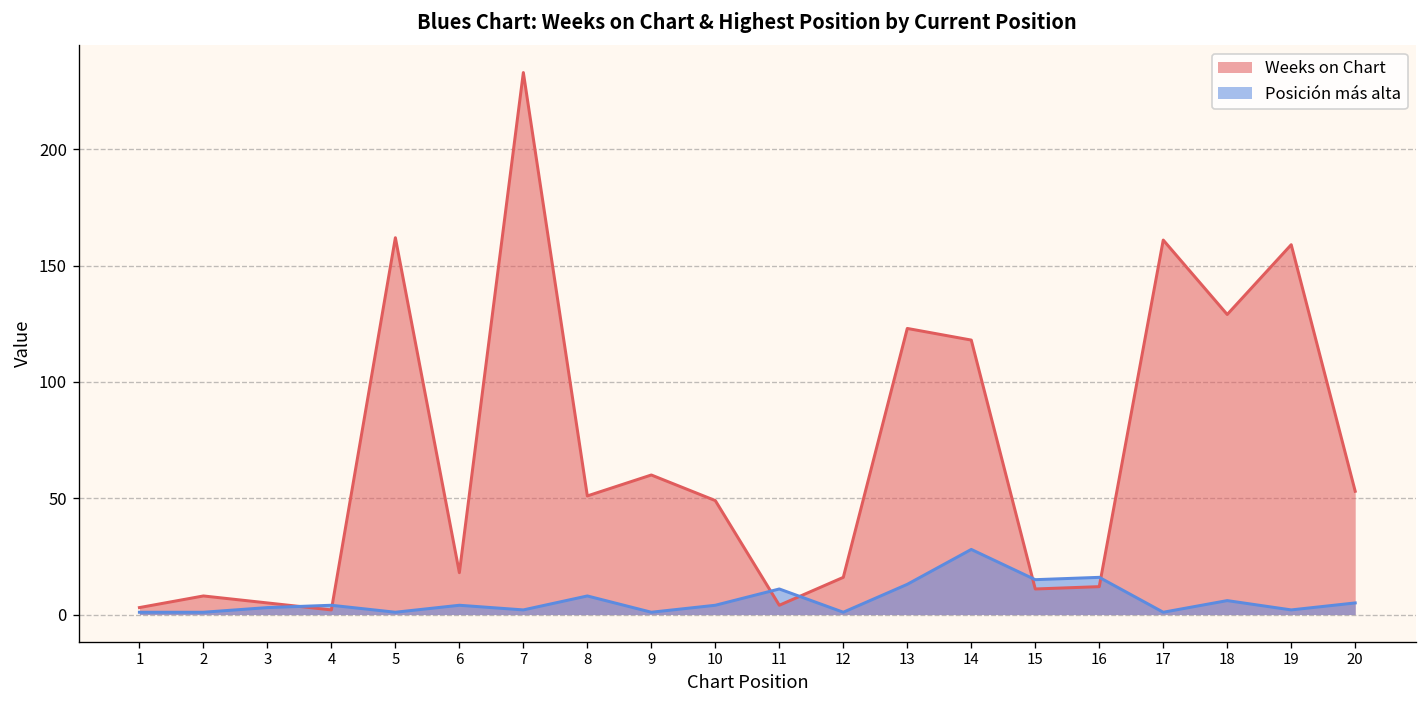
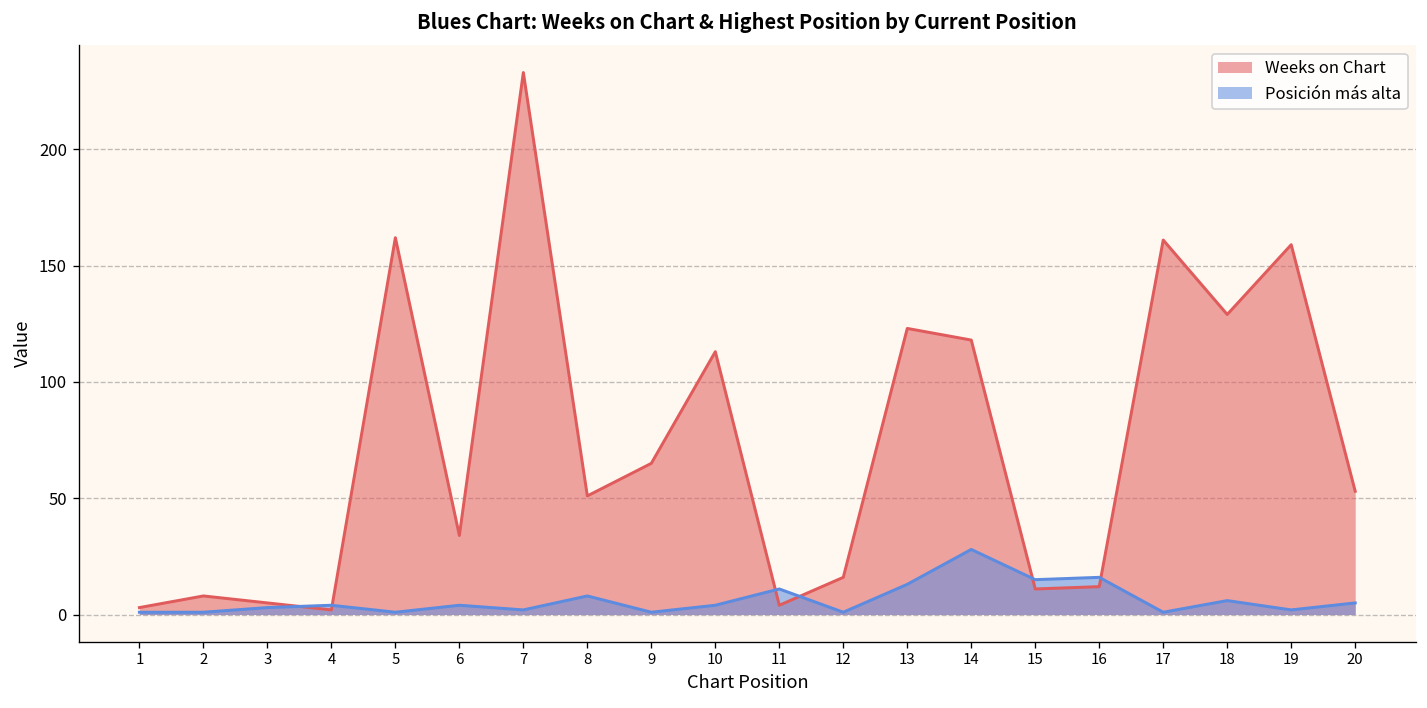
  {
    "Weeks on Chart": {
      "1": 3,
      "2": 8,
      "3": 5,
      "4": 2,
      "5": 162,
-     "6": 18,
+     "6": 34,
      "7": 233,
      "8": 51,
-     "9": 60,
-     "10": 49,
+     "9": 65,
+     "10": 113,
      "11": 4,
      "12": 16,
      "13": 123,
      "14": 118,
      "15": 11,
      "16": 12,
      "17": 161,
      "18": 129,
      "19": 159,
      "20": 53
    },
    "Posición más alta": {
      "1": 1,
      "2": 1,
      "3": 3,
      "4": 4,
      "5": 1,
      "6": 4,
      "7": 2,
      "8": 8,
      "9": 1,
      "10": 4,
      "11": 11,
      "12": 1,
      "13": 13,
      "14": 28,
      "15": 15,
      "16": 16,
      "17": 1,
      "18": 6,
      "19": 2,
      "20": 5
    }
  }
